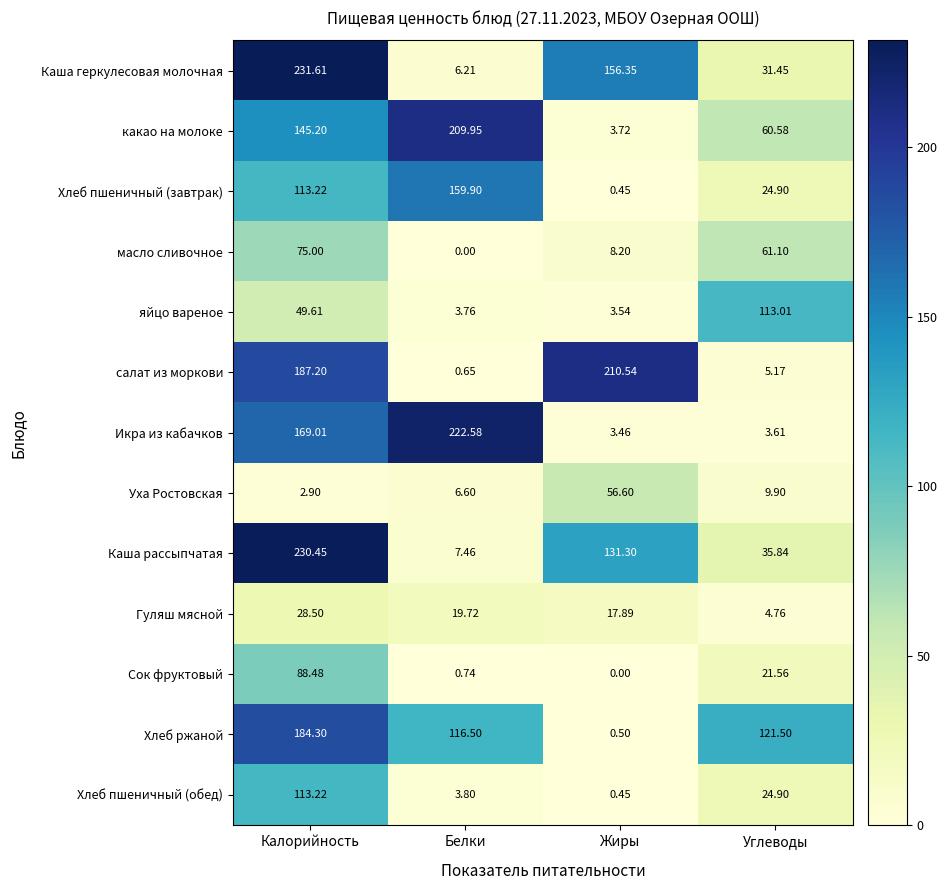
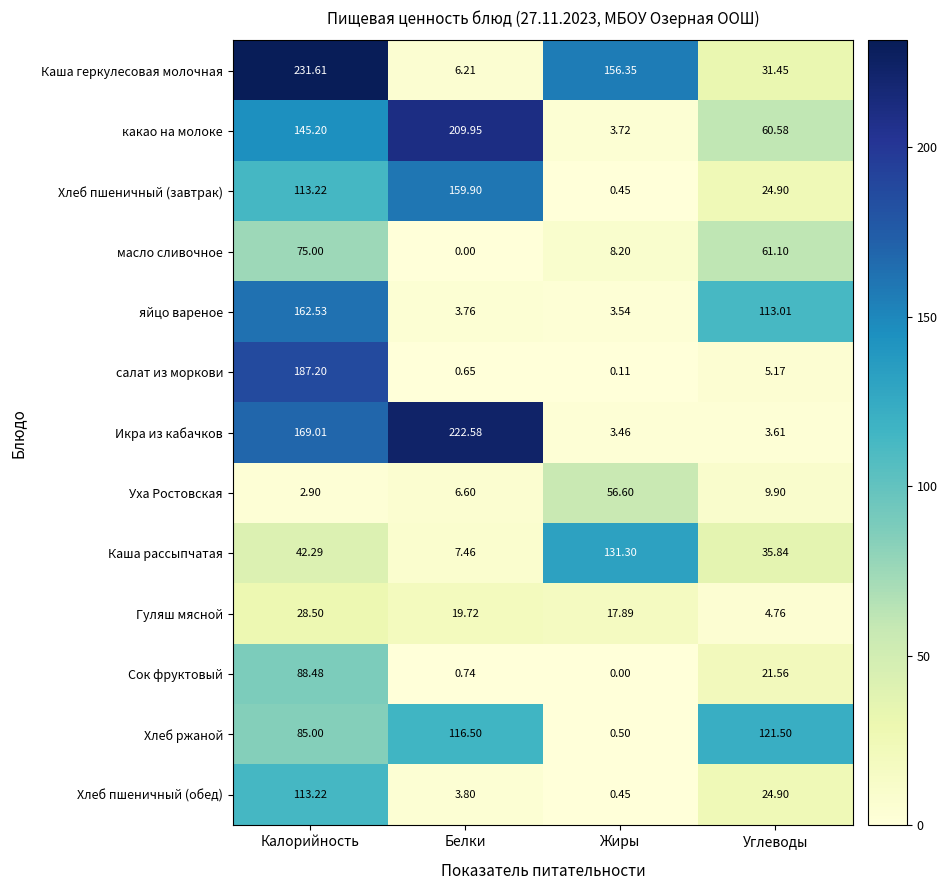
  {
    "Каша геркулесовая молочная": {
      "Калорийность": 231.61,
      "Белки": 6.21,
      "Жиры": 156.35,
      "Углеводы": 31.45
    },
    "какао на молоке": {
      "Калорийность": 145.20,
      "Белки": 209.95,
      "Жиры": 3.72,
      "Углеводы": 60.58
    },
    "Хлеб пшеничный (завтрак)": {
      "Калорийность": 113.22,
      "Белки": 159.90,
      "Жиры": 0.45,
      "Углеводы": 24.90
    },
    "масло сливочное": {
      "Калорийность": 75.00,
      "Белки": 0.00,
      "Жиры": 8.20,
      "Углеводы": 61.10
    },
    "яйцо вареное": {
-     "Калорийность": 49.61,
+     "Калорийность": 162.53,
      "Белки": 3.76,
      "Жиры": 3.54,
      "Углеводы": 113.01
    },
    "салат из моркови": {
      "Калорийность": 187.20,
      "Белки": 0.65,
-     "Жиры": 210.54,
+     "Жиры": 0.11,
      "Углеводы": 5.17
    },
    "Икра из кабачков": {
      "Калорийность": 169.01,
      "Белки": 222.58,
      "Жиры": 3.46,
      "Углеводы": 3.61
    },
    "Уха Ростовская": {
      "Калорийность": 2.90,
      "Белки": 6.60,
      "Жиры": 56.60,
      "Углеводы": 9.90
    },
    "Каша рассыпчатая": {
-     "Калорийность": 230.45,
+     "Калорийность": 42.29,
      "Белки": 7.46,
      "Жиры": 131.30,
      "Углеводы": 35.84
    },
    "Гуляш мясной": {
      "Калорийность": 28.50,
      "Белки": 19.72,
      "Жиры": 17.89,
      "Углеводы": 4.76
    },
    "Сок фруктовый": {
      "Калорийность": 88.48,
      "Белки": 0.74,
      "Жиры": 0.00,
      "Углеводы": 21.56
    },
    "Хлеб ржаной": {
-     "Калорийность": 184.30,
+     "Калорийность": 85.00,
      "Белки": 116.50,
      "Жиры": 0.50,
      "Углеводы": 121.50
    },
    "Хлеб пшеничный (обед)": {
      "Калорийность": 113.22,
      "Белки": 3.80,
      "Жиры": 0.45,
      "Углеводы": 24.90
    }
  }
